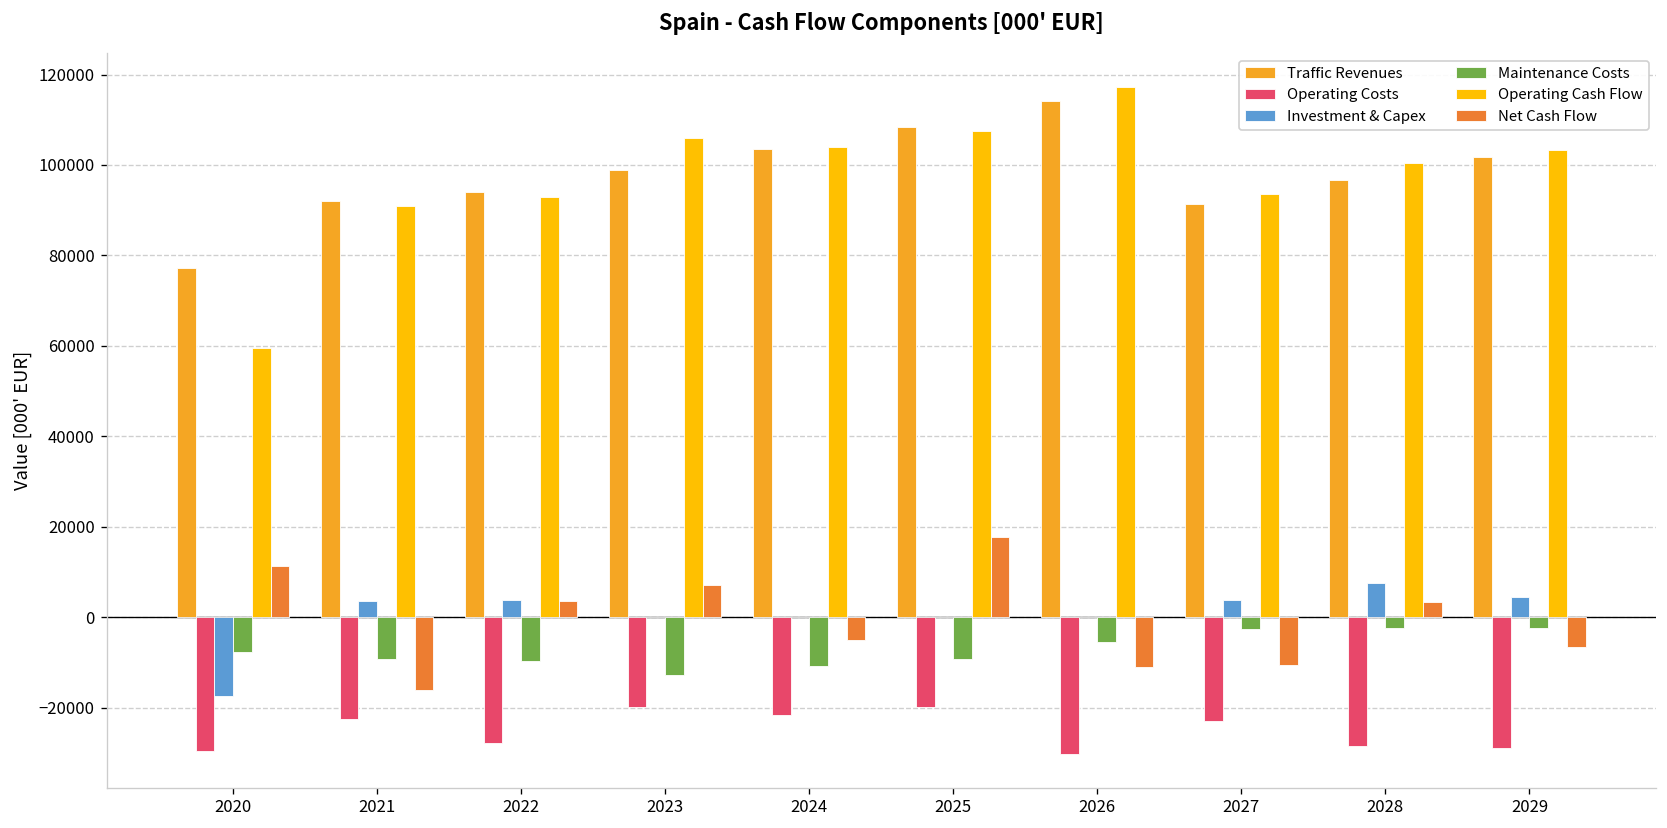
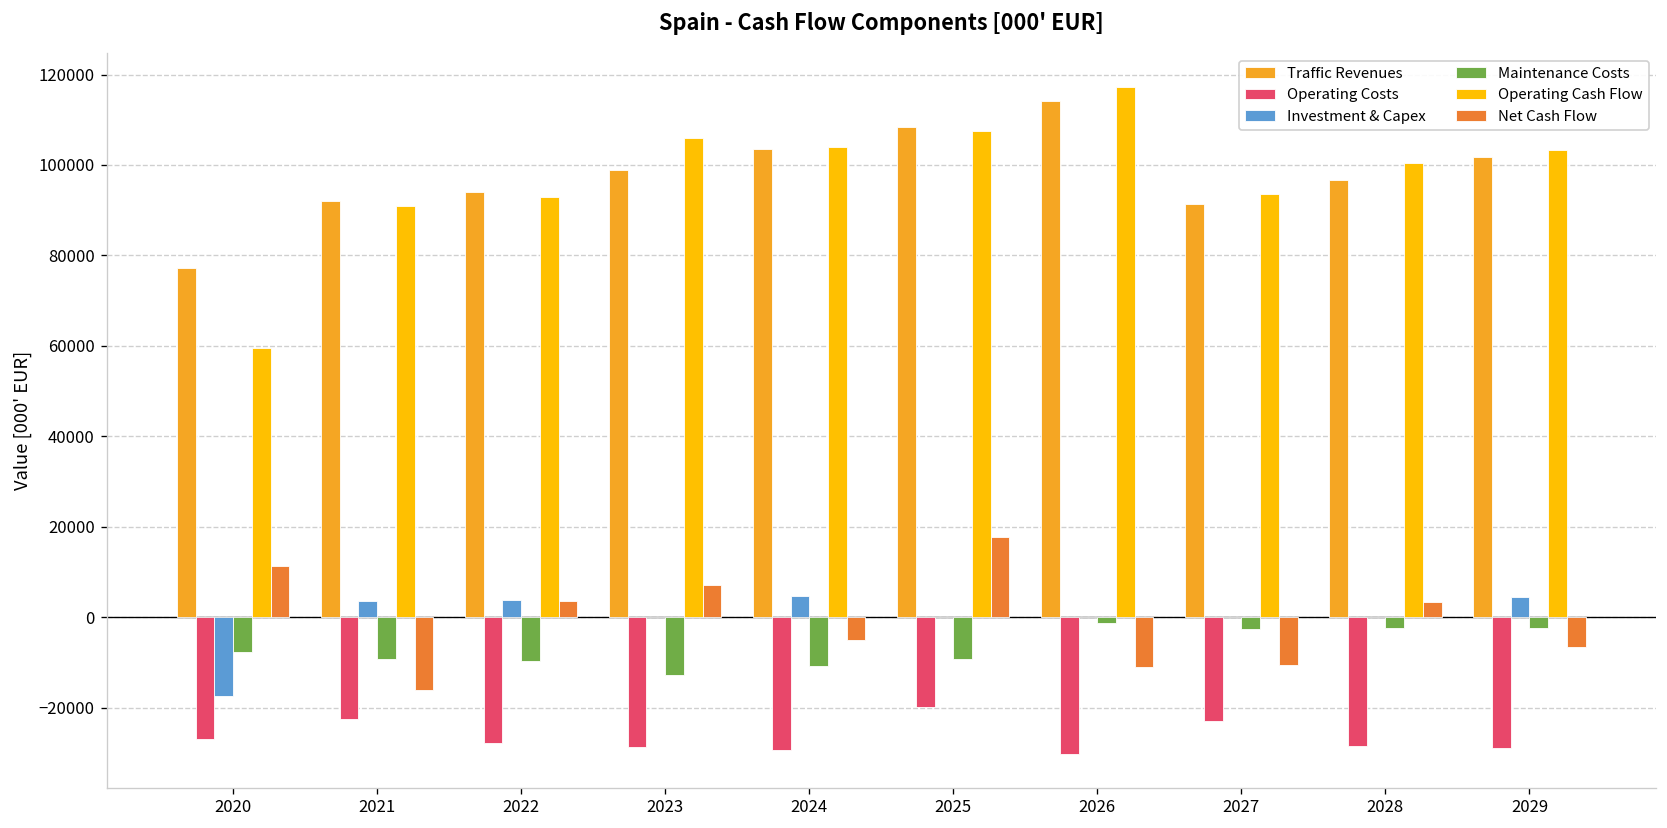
  {
    "Operating Costs": {
-     "2020": -30000,
+     "2020": -27000,
      "2021": -23000,
      "2022": -28000,
-     "2023": -20000,
-     "2024": -22000,
+     "2023": -29000,
+     "2024": -29000,
      "2025": -20000,
      "2026": -30000,
      "2027": -23000,
      "2028": -28000,
      "2029": -29000
    },
    "Investment & Capex": {
      "2020": -17000,
      "2021": 4000,
      "2022": 4000,
      "2023": 0,
-     "2024": 0,
+     "2024": 5000,
      "2025": 0,
      "2026": 0,
-     "2027": 4000,
-     "2028": 7000,
+     "2027": 0,
+     "2028": 0,
      "2029": 4000
    },
    "Maintenance Costs": {
      "2020": -8000,
      "2021": -9000,
      "2022": -10000,
      "2023": -13000,
      "2024": -11000,
      "2025": -9000,
-     "2026": -5000,
+     "2026": -1000,
      "2027": -3000,
      "2028": -2000,
      "2029": -2000
    }
  }
